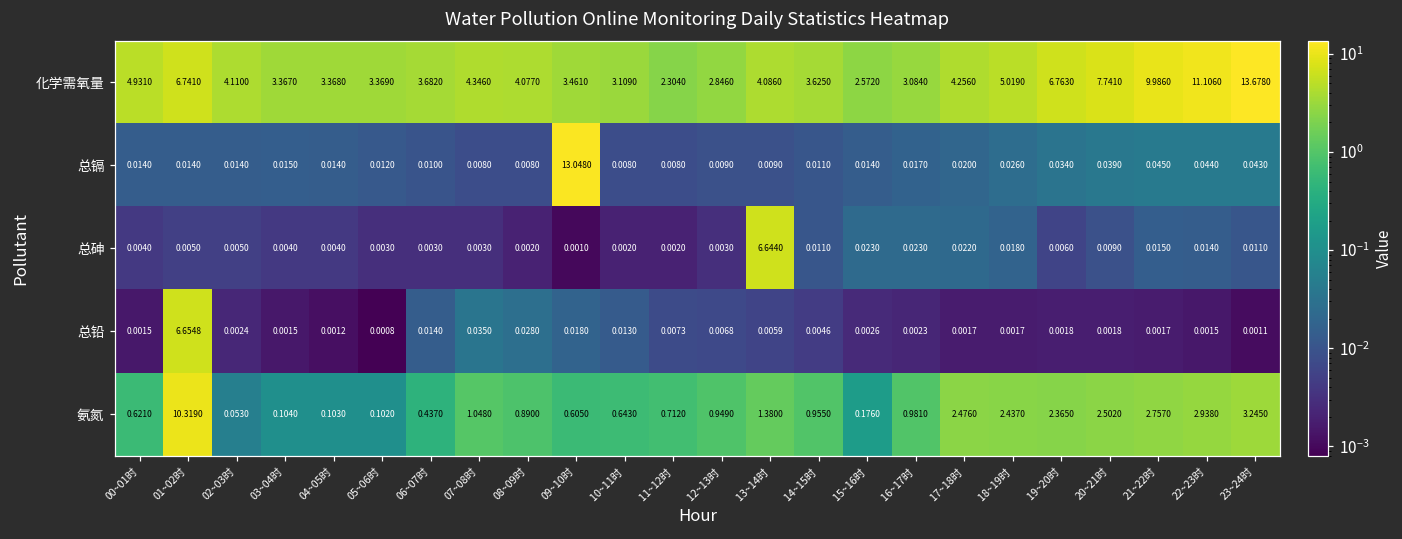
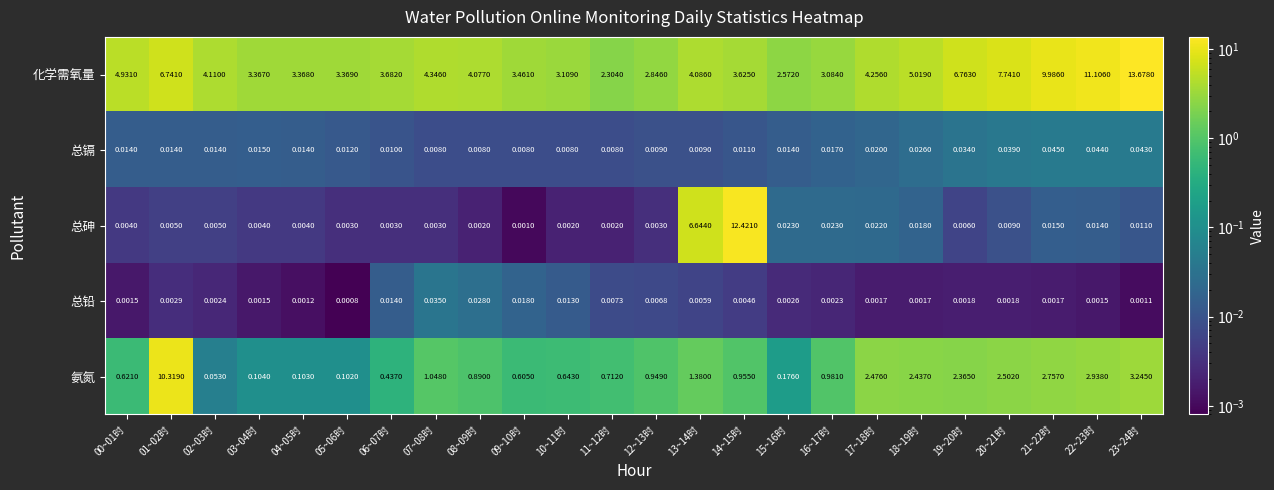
  {
    "化学需氧量": {
      "00~01时": 4.9310,
      "01~02时": 6.7410,
      "02~03时": 4.1100,
      "03~04时": 3.3670,
      "04~05时": 3.3680,
      "05~06时": 3.3690,
      "06~07时": 3.6820,
      "07~08时": 4.3460,
      "08~09时": 4.0770,
      "09~10时": 3.4610,
      "10~11时": 3.1090,
      "11~12时": 2.3040,
      "12~13时": 2.8460,
      "13~14时": 4.0860,
      "14~15时": 3.6250,
      "15~16时": 2.5720,
      "16~17时": 3.0840,
      "17~18时": 4.2560,
      "18~19时": 5.0190,
      "19~20时": 6.7630,
      "20~21时": 7.7410,
      "21~22时": 9.9860,
      "22~23时": 11.1060,
      "23~24时": 13.6780
    },
    "总镉": {
      "00~01时": 0.0140,
      "01~02时": 0.0140,
      "02~03时": 0.0140,
      "03~04时": 0.0150,
      "04~05时": 0.0140,
      "05~06时": 0.0120,
      "06~07时": 0.0100,
      "07~08时": 0.0080,
      "08~09时": 0.0080,
-     "09~10时": 13.0480,
+     "09~10时": 0.0080,
      "10~11时": 0.0080,
      "11~12时": 0.0080,
      "12~13时": 0.0090,
      "13~14时": 0.0090,
      "14~15时": 0.0110,
      "15~16时": 0.0140,
      "16~17时": 0.0170,
      "17~18时": 0.0200,
      "18~19时": 0.0260,
      "19~20时": 0.0340,
      "20~21时": 0.0390,
      "21~22时": 0.0450,
      "22~23时": 0.0440,
      "23~24时": 0.0430
    },
    "总砷": {
      "00~01时": 0.0040,
      "01~02时": 0.0050,
      "02~03时": 0.0050,
      "03~04时": 0.0040,
      "04~05时": 0.0040,
      "05~06时": 0.0030,
      "06~07时": 0.0030,
      "07~08时": 0.0030,
      "08~09时": 0.0020,
      "09~10时": 0.0010,
      "10~11时": 0.0020,
      "11~12时": 0.0020,
      "12~13时": 0.0030,
      "13~14时": 6.6440,
-     "14~15时": 0.0110,
+     "14~15时": 12.4210,
      "15~16时": 0.0230,
      "16~17时": 0.0230,
      "17~18时": 0.0220,
      "18~19时": 0.0180,
      "19~20时": 0.0060,
      "20~21时": 0.0090,
      "21~22时": 0.0150,
      "22~23时": 0.0140,
      "23~24时": 0.0110
    },
    "总铅": {
      "00~01时": 0.0015,
-     "01~02时": 6.6548,
+     "01~02时": 0.0029,
      "02~03时": 0.0024,
      "03~04时": 0.0015,
      "04~05时": 0.0012,
      "05~06时": 0.0008,
      "06~07时": 0.0140,
      "07~08时": 0.0350,
      "08~09时": 0.0280,
      "09~10时": 0.0180,
      "10~11时": 0.0130,
      "11~12时": 0.0073,
      "12~13时": 0.0068,
      "13~14时": 0.0059,
      "14~15时": 0.0046,
      "15~16时": 0.0026,
      "16~17时": 0.0023,
      "17~18时": 0.0017,
      "18~19时": 0.0017,
      "19~20时": 0.0018,
      "20~21时": 0.0018,
      "21~22时": 0.0017,
      "22~23时": 0.0015,
      "23~24时": 0.0011
    },
    "氨氮": {
      "00~01时": 0.6210,
      "01~02时": 10.3190,
      "02~03时": 0.0530,
      "03~04时": 0.1040,
      "04~05时": 0.1030,
      "05~06时": 0.1020,
      "06~07时": 0.4370,
      "07~08时": 1.0480,
      "08~09时": 0.8900,
      "09~10时": 0.6050,
      "10~11时": 0.6430,
      "11~12时": 0.7120,
      "12~13时": 0.9490,
      "13~14时": 1.3800,
      "14~15时": 0.9550,
      "15~16时": 0.1760,
      "16~17时": 0.9810,
      "17~18时": 2.4760,
      "18~19时": 2.4370,
      "19~20时": 2.3650,
      "20~21时": 2.5020,
      "21~22时": 2.7570,
      "22~23时": 2.9380,
      "23~24时": 3.2450
    }
  }
